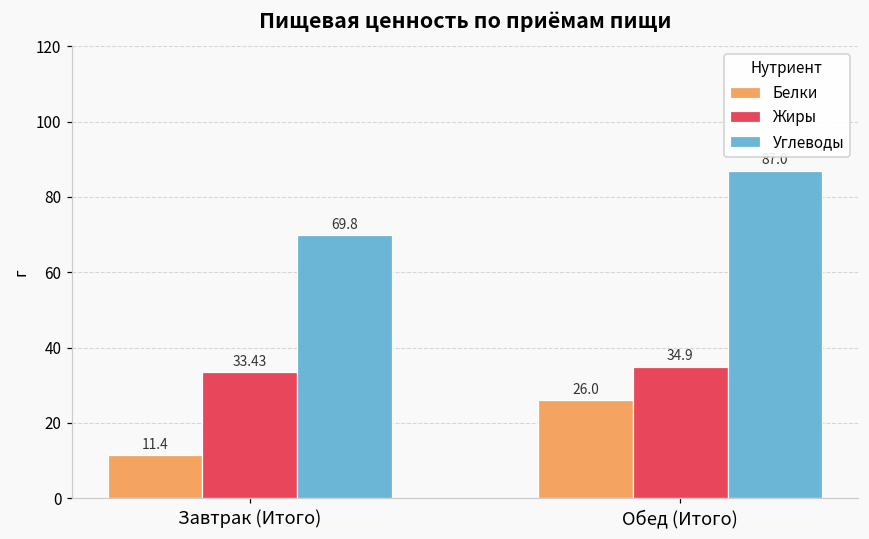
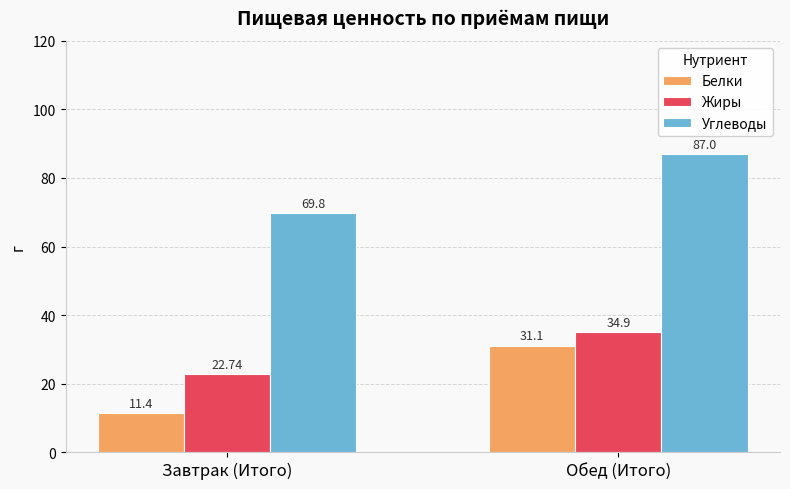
  {
    "Белки": {
      "Завтрак (Итого)": 11.4,
-     "Обед (Итого)": 26.0
+     "Обед (Итого)": 31.1
    },
    "Жиры": {
-     "Завтрак (Итого)": 33.43,
+     "Завтрак (Итого)": 22.74,
      "Обед (Итого)": 34.9
    },
    "Углеводы": {
      "Завтрак (Итого)": 69.8,
      "Обед (Итого)": 87.0
    }
  }
